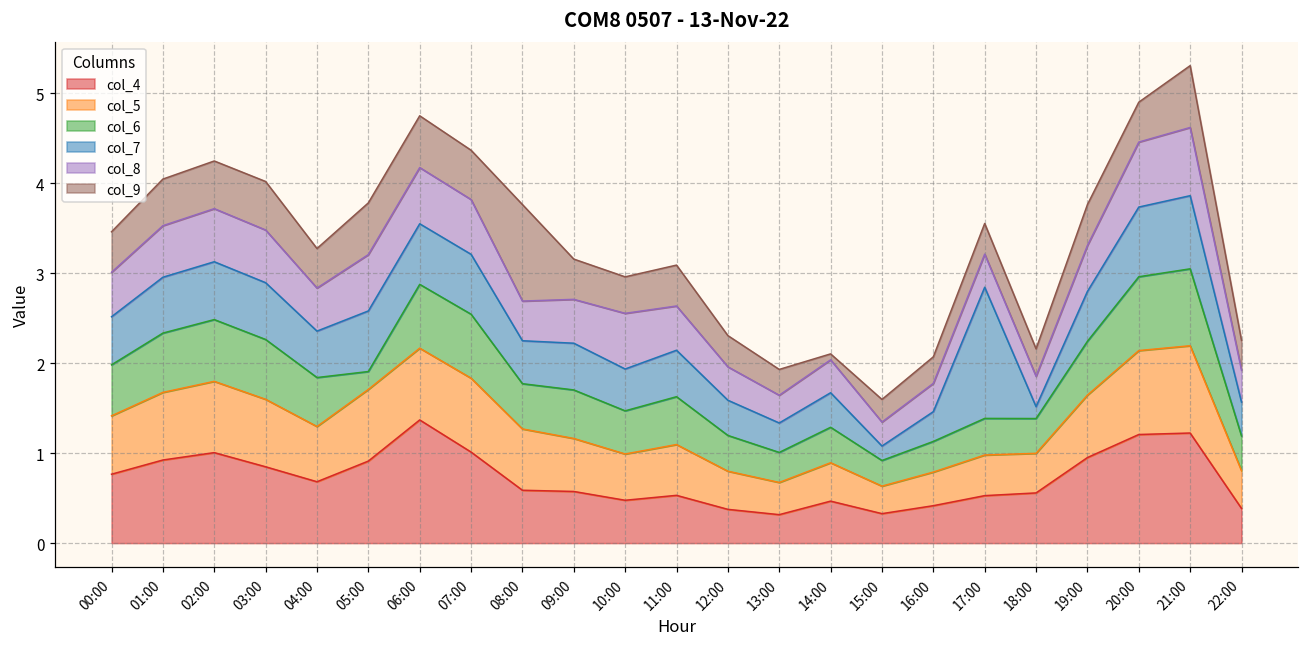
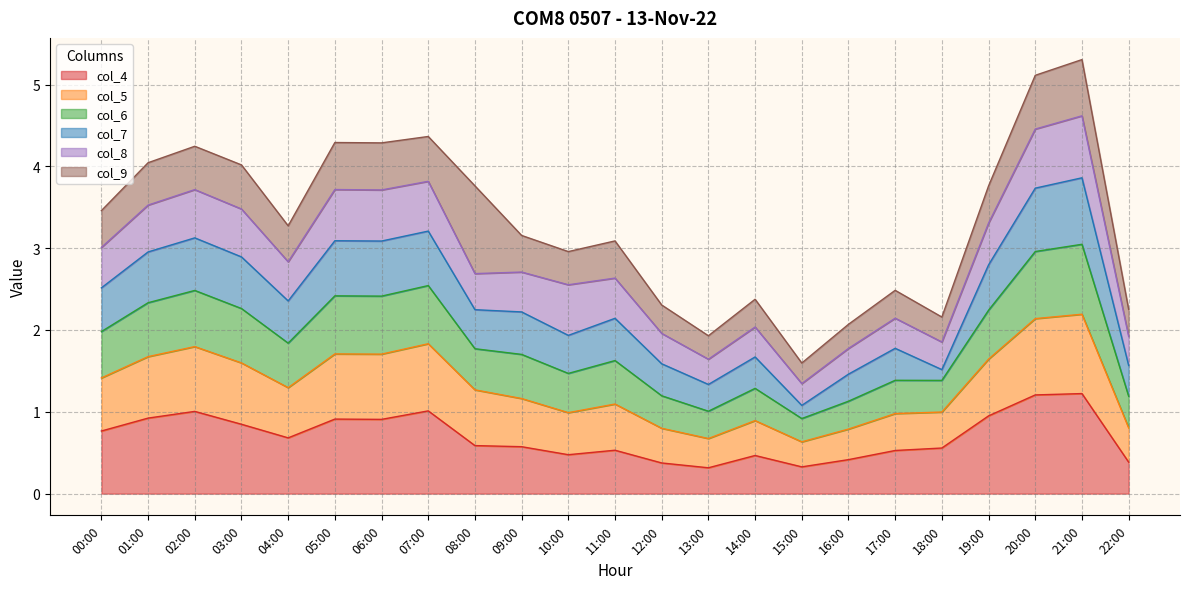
  {
    "col_4": {
      "00:00": 0.8,
      "01:00": 0.9,
      "02:00": 1.0,
      "03:00": 0.8,
      "04:00": 0.7,
      "05:00": 0.9,
-     "06:00": 1.4,
+     "06:00": 0.9,
      "07:00": 1.0,
      "08:00": 0.6,
      "09:00": 0.6,
      "10:00": 0.5,
      "11:00": 0.5,
      "12:00": 0.4,
      "13:00": 0.3,
      "14:00": 0.5,
      "15:00": 0.3,
      "16:00": 0.4,
      "17:00": 0.5,
      "18:00": 0.6,
      "19:00": 1.0,
      "20:00": 1.2,
      "21:00": 1.2,
      "22:00": 0.4
    },
    "col_5": {
      "00:00": 0.6,
      "01:00": 0.8,
      "02:00": 0.8,
      "03:00": 0.7,
      "04:00": 0.6,
      "05:00": 0.8,
      "06:00": 0.8,
      "07:00": 0.8,
      "08:00": 0.7,
      "09:00": 0.6,
      "10:00": 0.5,
      "11:00": 0.6,
      "12:00": 0.4,
      "13:00": 0.4,
      "14:00": 0.4,
      "15:00": 0.3,
      "16:00": 0.4,
      "17:00": 0.5,
      "18:00": 0.4,
      "19:00": 0.7,
      "20:00": 0.9,
      "21:00": 1.0,
      "22:00": 0.4
    },
    "col_6": {
      "00:00": 0.6,
      "01:00": 0.7,
      "02:00": 0.7,
      "03:00": 0.7,
      "04:00": 0.5,
-     "05:00": 0.2,
+     "05:00": 0.7,
      "06:00": 0.7,
      "07:00": 0.7,
      "08:00": 0.5,
      "09:00": 0.5,
      "10:00": 0.5,
      "11:00": 0.5,
      "12:00": 0.4,
      "13:00": 0.3,
      "14:00": 0.4,
      "15:00": 0.3,
      "16:00": 0.3,
      "17:00": 0.4,
      "18:00": 0.4,
      "19:00": 0.6,
      "20:00": 0.8,
      "21:00": 0.9,
      "22:00": 0.4
    },
    "col_7": {
      "00:00": 0.5,
      "01:00": 0.6,
      "02:00": 0.6,
      "03:00": 0.6,
      "04:00": 0.5,
      "05:00": 0.7,
      "06:00": 0.7,
      "07:00": 0.7,
      "08:00": 0.5,
      "09:00": 0.5,
      "10:00": 0.5,
      "11:00": 0.5,
      "12:00": 0.4,
      "13:00": 0.3,
      "14:00": 0.4,
      "15:00": 0.2,
      "16:00": 0.3,
-     "17:00": 1.5,
+     "17:00": 0.4,
      "18:00": 0.1,
      "19:00": 0.6,
      "20:00": 0.8,
      "21:00": 0.8,
      "22:00": 0.4
    },
    "col_8": {
      "00:00": 0.5,
      "01:00": 0.6,
      "02:00": 0.6,
      "03:00": 0.6,
      "04:00": 0.5,
      "05:00": 0.6,
      "06:00": 0.6,
      "07:00": 0.6,
      "08:00": 0.4,
      "09:00": 0.5,
      "10:00": 0.6,
      "11:00": 0.5,
      "12:00": 0.4,
      "13:00": 0.3,
      "14:00": 0.4,
      "15:00": 0.3,
      "16:00": 0.3,
      "17:00": 0.4,
      "18:00": 0.3,
      "19:00": 0.5,
      "20:00": 0.7,
      "21:00": 0.8,
      "22:00": 0.4
    },
    "col_9": {
      "00:00": 0.4,
      "01:00": 0.5,
      "02:00": 0.5,
      "03:00": 0.5,
      "04:00": 0.4,
      "05:00": 0.6,
      "06:00": 0.6,
      "07:00": 0.5,
      "08:00": 1.1,
      "09:00": 0.4,
      "10:00": 0.4,
      "11:00": 0.5,
      "12:00": 0.3,
      "13:00": 0.3,
-     "14:00": 0.1,
+     "14:00": 0.3,
      "15:00": 0.3,
      "16:00": 0.3,
      "17:00": 0.3,
      "18:00": 0.3,
      "19:00": 0.5,
-     "20:00": 0.4,
+     "20:00": 0.7,
      "21:00": 0.7,
      "22:00": 0.3
    }
  }
